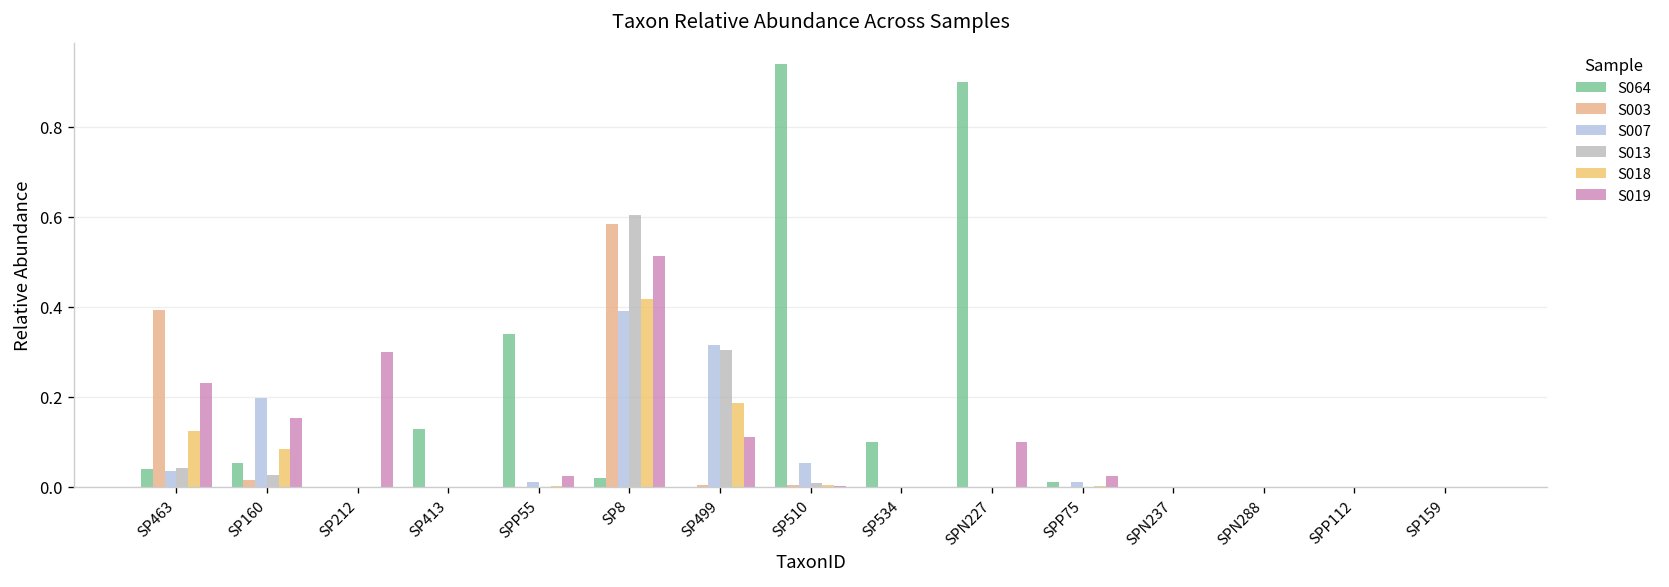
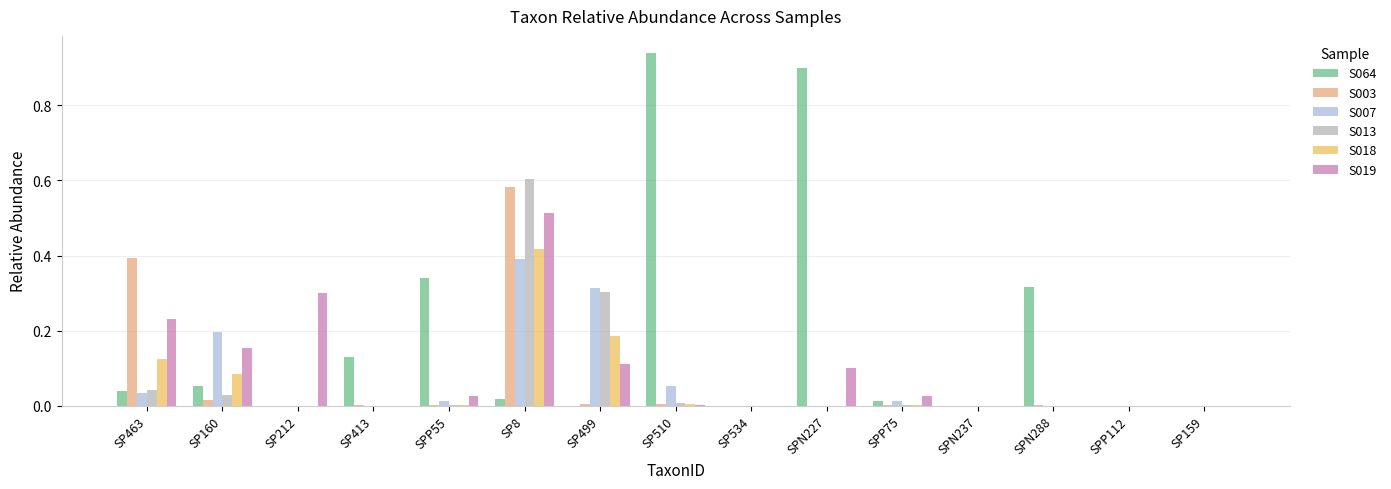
  {
    "S064": {
      "SP463": 0.04,
      "SP160": 0.05,
      "SP212": 0.00,
      "SP413": 0.13,
      "SPP55": 0.34,
      "SP8": 0.02,
      "SP499": 0.00,
      "SP510": 0.94,
-     "SP534": 0.1,
+     "SP534": 0.0,
      "SPN227": 0.90,
      "SPP75": 0.01,
      "SPN237": 0.00,
-     "SPN288": 0.00,
+     "SPN288": 0.31,
      "SPP112": 0.00,
      "SP159": 0.00
    },
    "S019": {
      "SP463": 0.23,
      "SP160": 0.15,
      "SP212": 0.30,
      "SP413": 0.00,
      "SPP55": 0.02,
      "SP8": 0.51,
      "SP499": 0.11,
      "SP534": 0.00,
      "SPN227": 0.10,
      "SPP75": 0.02,
      "SPN237": 0.00,
      "SPP112": 0.00,
      "SP159": 0.00
    }
  }
